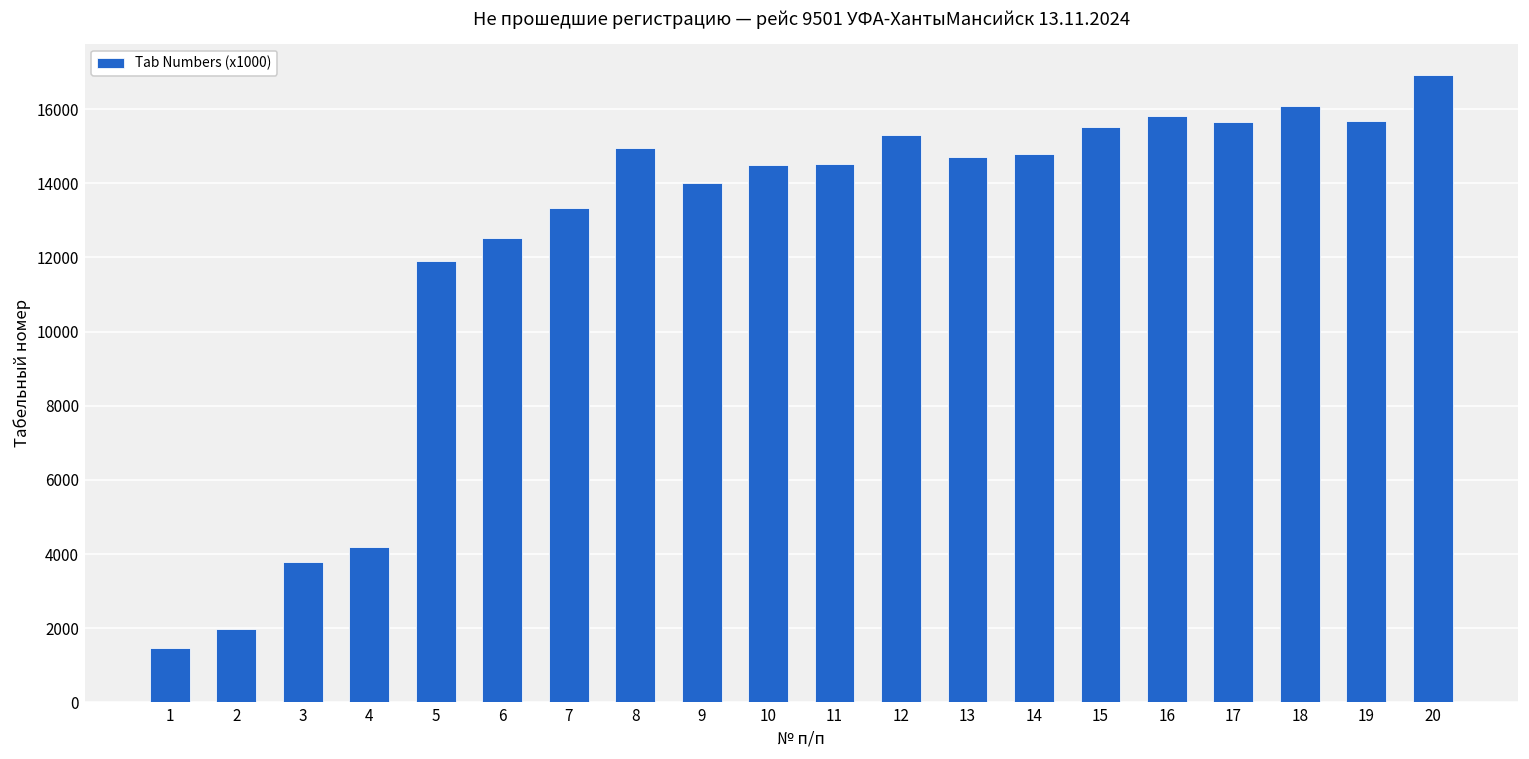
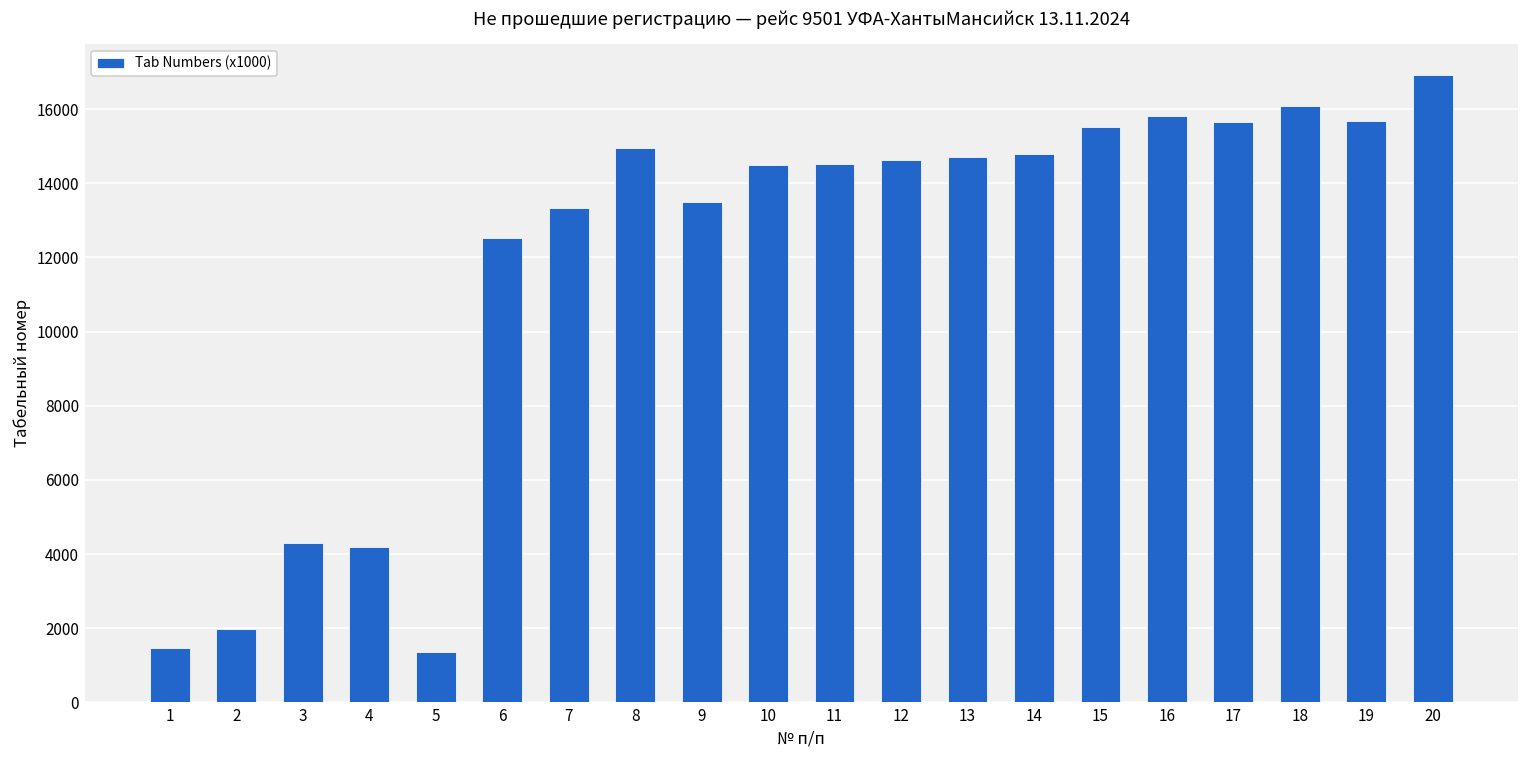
  {
    "1": 1500,
    "2": 2000,
-   "3": 3800,
+   "3": 4300,
    "4": 4200,
-   "5": 11900,
+   "5": 1400,
    "6": 12500,
    "7": 13300,
    "8": 15000,
-   "9": 14000,
+   "9": 13500,
    "10": 14500,
    "11": 14500,
-   "12": 15300,
+   "12": 14600,
    "13": 14700,
    "14": 14800,
    "15": 15500,
    "16": 15800,
    "17": 15700,
    "18": 16100,
    "19": 15700,
    "20": 16900
  }
